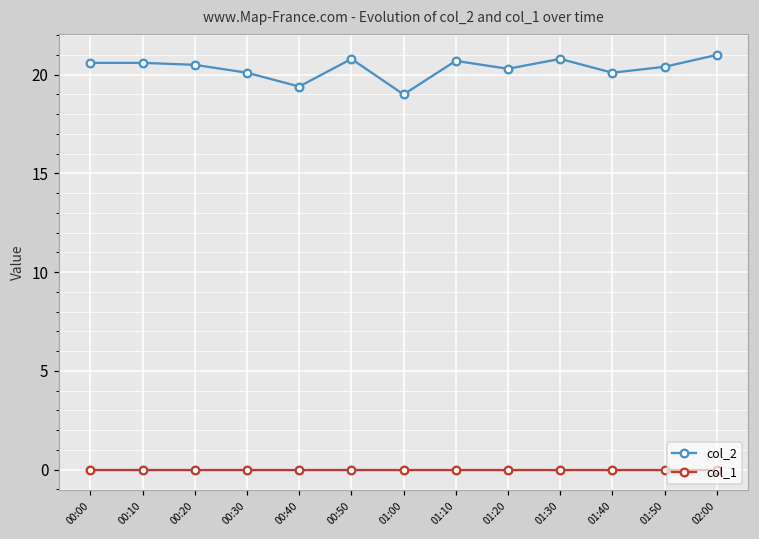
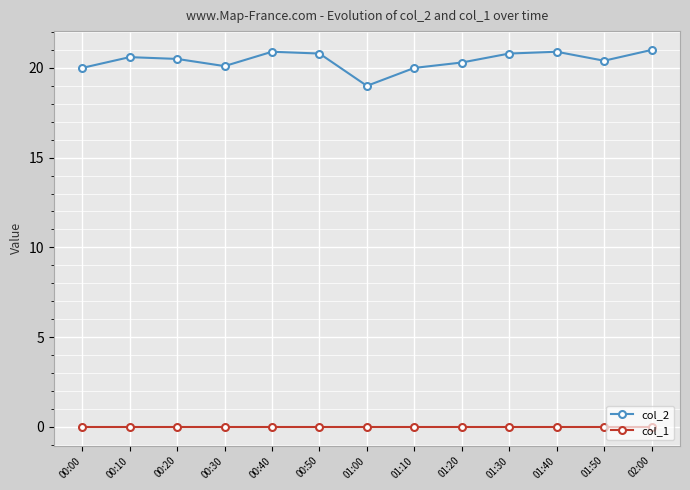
  {
    "col_2": {
-     "00:00": 20.6,
+     "00:00": 20.0,
      "00:10": 20.6,
      "00:20": 20.5,
      "00:30": 20.1,
-     "00:40": 19.4,
+     "00:40": 20.9,
      "00:50": 20.8,
      "01:00": 19.0,
-     "01:10": 20.7,
+     "01:10": 20.0,
      "01:20": 20.3,
      "01:30": 20.8,
-     "01:40": 20.1,
+     "01:40": 20.9,
      "01:50": 20.4,
      "02:00": 21.0
    },
    "col_1": {
      "00:00": 0.0,
      "00:10": 0.0,
      "00:20": 0.0,
      "00:30": 0.0,
      "00:40": 0.0,
      "00:50": 0.0,
      "01:00": 0.0,
      "01:10": 0.0,
      "01:20": 0.0,
      "01:30": 0.0,
      "01:40": 0.0,
      "01:50": 0.0
    }
  }
